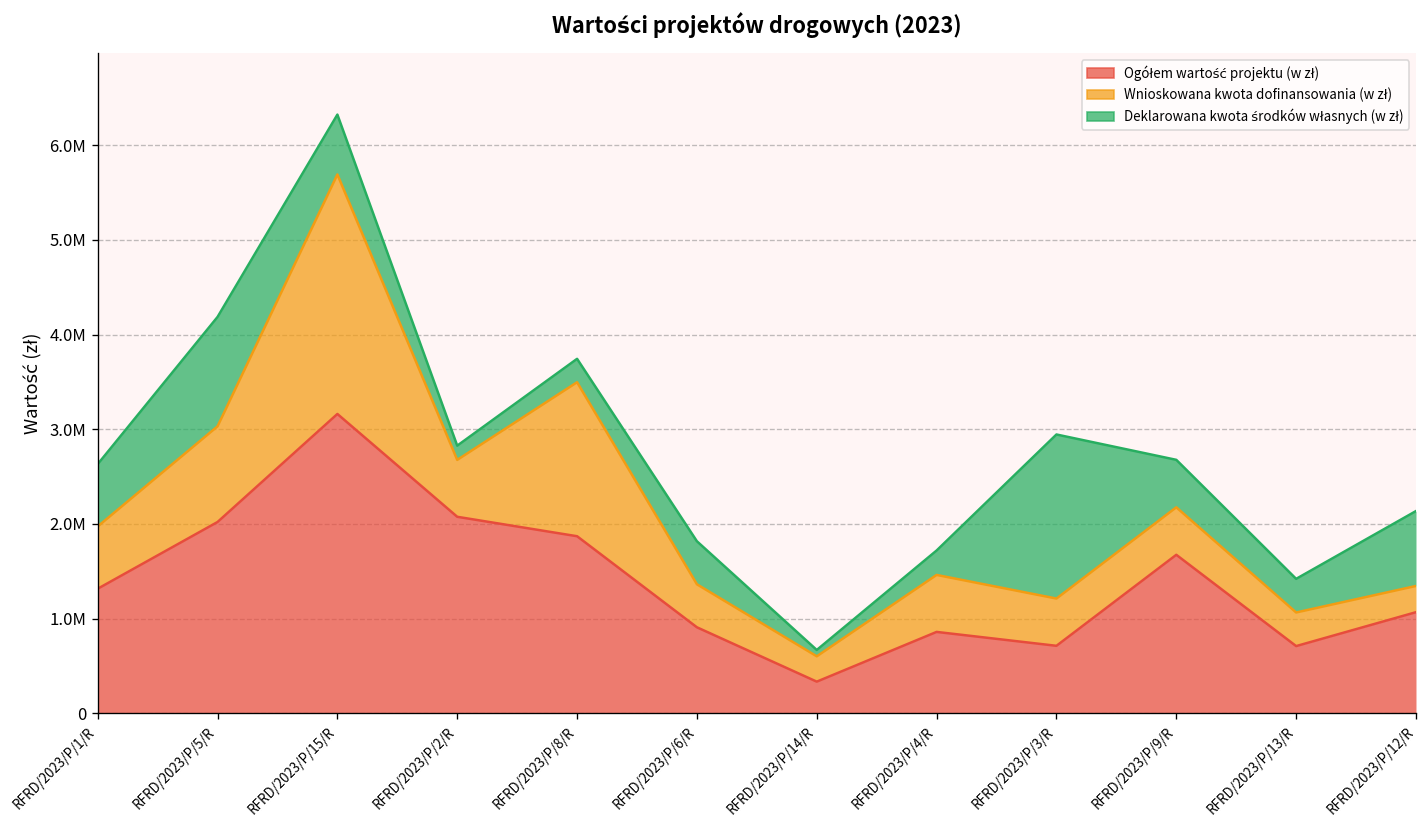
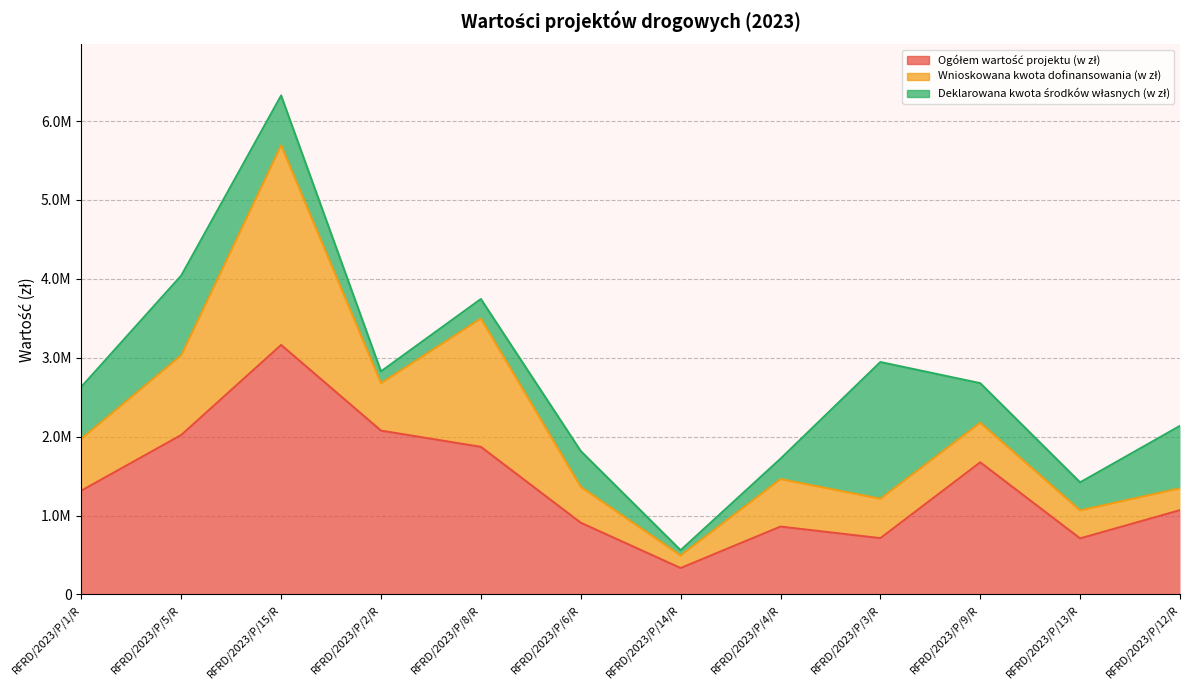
  {
    "Ogółem wartość projektu (w zł)": {
      "RFRD/2023/P/1/R": 1300000,
      "RFRD/2023/P/5/R": 2000000,
      "RFRD/2023/P/15/R": 3200000,
      "RFRD/2023/P/2/R": 2100000,
      "RFRD/2023/P/8/R": 1900000,
      "RFRD/2023/P/6/R": 900000,
      "RFRD/2023/P/14/R": 300000,
      "RFRD/2023/P/4/R": 900000,
      "RFRD/2023/P/3/R": 700000,
      "RFRD/2023/P/9/R": 1700000,
      "RFRD/2023/P/13/R": 700000,
      "RFRD/2023/P/12/R": 1100000
    },
    "Wnioskowana kwota dofinansowania (w zł)": {
      "RFRD/2023/P/1/R": 700000,
      "RFRD/2023/P/5/R": 1000000,
      "RFRD/2023/P/15/R": 2500000,
      "RFRD/2023/P/2/R": 600000,
      "RFRD/2023/P/8/R": 1600000,
      "RFRD/2023/P/6/R": 500000,
-     "RFRD/2023/P/14/R": 300000,
+     "RFRD/2023/P/14/R": 200000,
      "RFRD/2023/P/4/R": 600000,
      "RFRD/2023/P/3/R": 500000,
      "RFRD/2023/P/9/R": 500000,
      "RFRD/2023/P/13/R": 400000,
      "RFRD/2023/P/12/R": 300000
    },
    "Deklarowana kwota środków własnych (w zł)": {
      "RFRD/2023/P/1/R": 700000,
-     "RFRD/2023/P/5/R": 1200000,
+     "RFRD/2023/P/5/R": 1000000,
      "RFRD/2023/P/15/R": 600000,
      "RFRD/2023/P/2/R": 200000,
      "RFRD/2023/P/8/R": 200000,
      "RFRD/2023/P/6/R": 500000,
      "RFRD/2023/P/14/R": 100000,
      "RFRD/2023/P/4/R": 300000,
      "RFRD/2023/P/3/R": 1700000,
      "RFRD/2023/P/9/R": 500000,
      "RFRD/2023/P/13/R": 400000,
      "RFRD/2023/P/12/R": 800000
    }
  }
